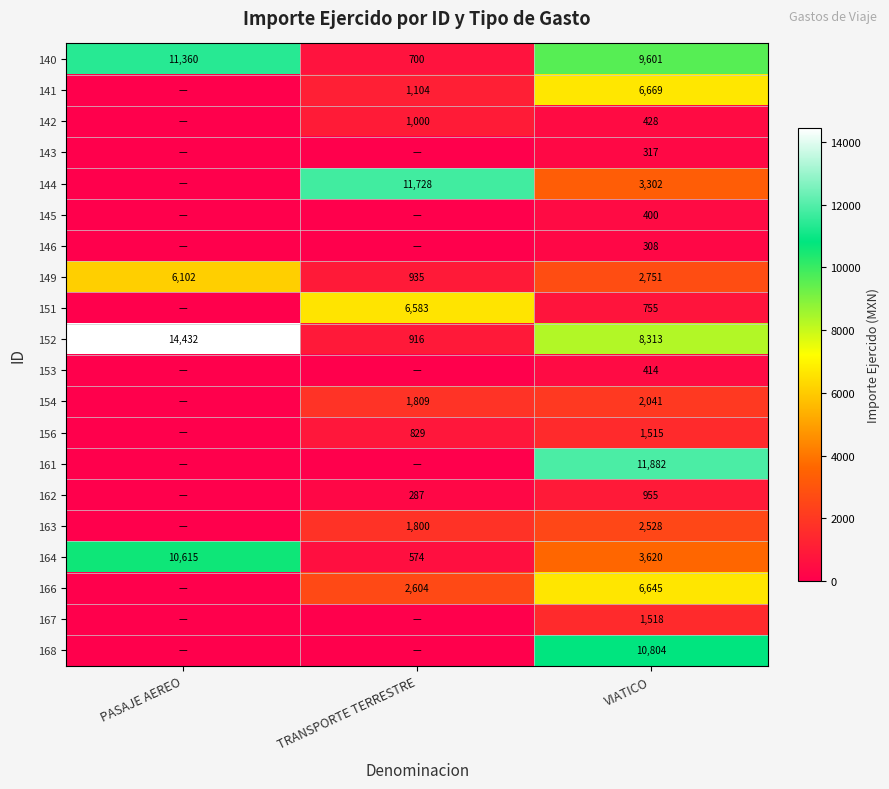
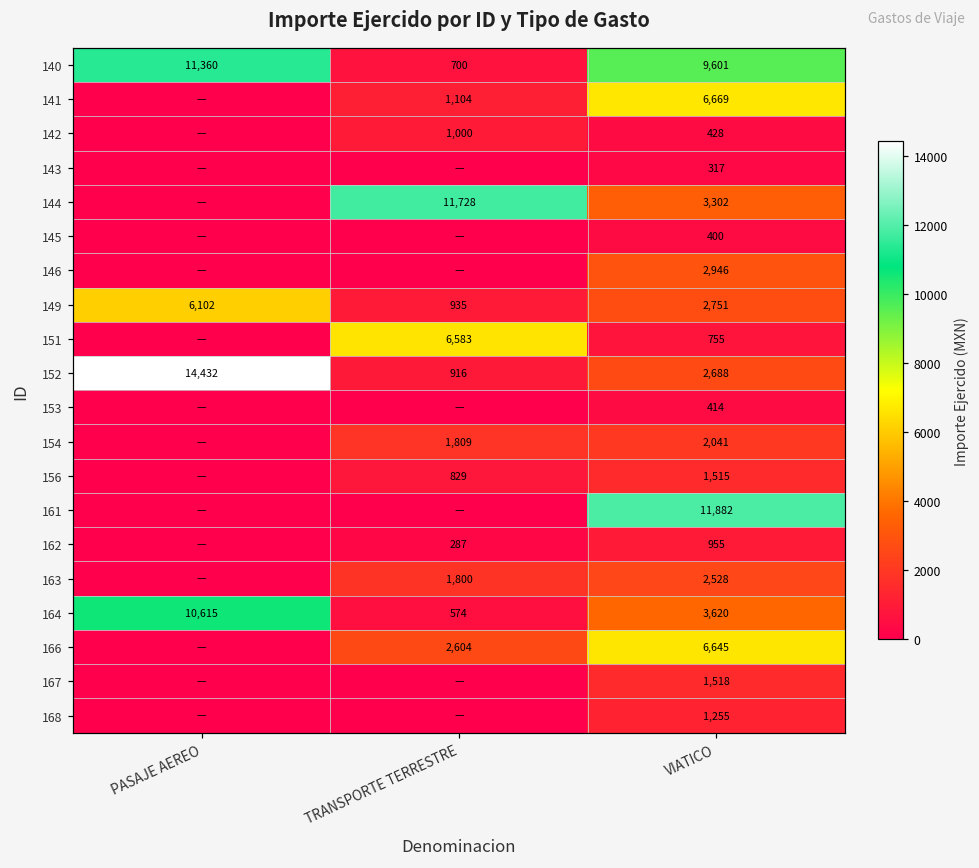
  {
    "140": {
      "PASAJE AEREO": "11,360",
      "TRANSPORTE TERRESTRE": "700",
      "VIATICO": "9,601"
    },
    "141": {
      "TRANSPORTE TERRESTRE": "1,104",
      "VIATICO": "6,669"
    },
    "142": {
      "TRANSPORTE TERRESTRE": "1,000",
      "VIATICO": "428"
    },
    "143": {
      "VIATICO": "317"
    },
    "144": {
      "TRANSPORTE TERRESTRE": "11,728",
      "VIATICO": "3,302"
    },
    "145": {
      "VIATICO": "400"
    },
    "146": {
-     "VIATICO": "308"
+     "VIATICO": "2,946"
    },
    "149": {
      "PASAJE AEREO": "6,102",
      "TRANSPORTE TERRESTRE": "935",
      "VIATICO": "2,751"
    },
    "151": {
      "TRANSPORTE TERRESTRE": "6,583",
      "VIATICO": "755"
    },
    "152": {
      "PASAJE AEREO": "14,432",
      "TRANSPORTE TERRESTRE": "916",
-     "VIATICO": "8,313"
+     "VIATICO": "2,688"
    },
    "153": {
      "VIATICO": "414"
    },
    "154": {
      "TRANSPORTE TERRESTRE": "1,809",
      "VIATICO": "2,041"
    },
    "156": {
      "TRANSPORTE TERRESTRE": "829",
      "VIATICO": "1,515"
    },
    "161": {
      "VIATICO": "11,882"
    },
    "162": {
      "TRANSPORTE TERRESTRE": "287",
      "VIATICO": "955"
    },
    "163": {
      "TRANSPORTE TERRESTRE": "1,800",
      "VIATICO": "2,528"
    },
    "164": {
      "PASAJE AEREO": "10,615",
      "TRANSPORTE TERRESTRE": "574",
      "VIATICO": "3,620"
    },
    "166": {
      "TRANSPORTE TERRESTRE": "2,604",
      "VIATICO": "6,645"
    },
    "167": {
      "VIATICO": "1,518"
    },
    "168": {
-     "VIATICO": "10,804"
+     "VIATICO": "1,255"
    }
  }
